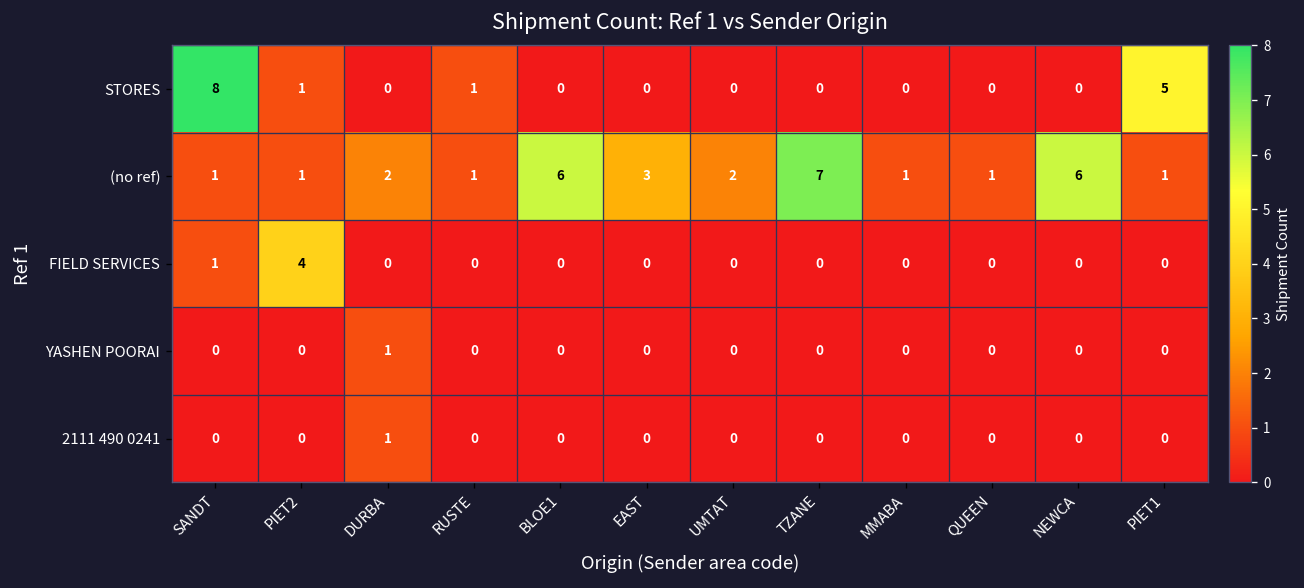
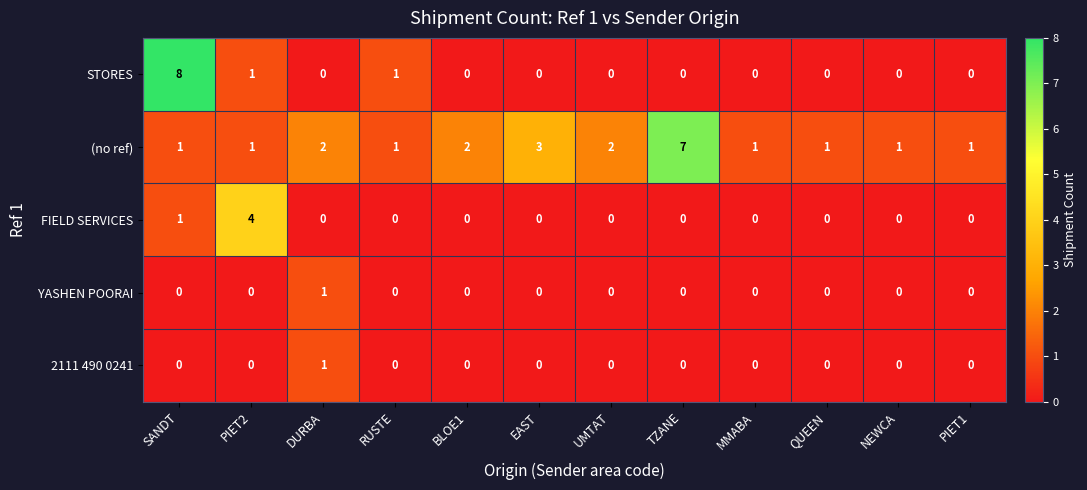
  {
    "STORES": {
      "SANDT": 8,
      "PIET2": 1,
      "DURBA": 0,
      "RUSTE": 1,
      "BLOE1": 0,
      "EAST": 0,
      "UMTAT": 0,
      "TZANE": 0,
      "MMABA": 0,
      "QUEEN": 0,
      "NEWCA": 0,
-     "PIET1": 5
+     "PIET1": 0
    },
    "(no ref)": {
      "SANDT": 1,
      "PIET2": 1,
      "DURBA": 2,
      "RUSTE": 1,
-     "BLOE1": 6,
+     "BLOE1": 2,
      "EAST": 3,
      "UMTAT": 2,
      "TZANE": 7,
      "MMABA": 1,
      "QUEEN": 1,
-     "NEWCA": 6,
+     "NEWCA": 1,
      "PIET1": 1
    },
    "FIELD SERVICES": {
      "SANDT": 1,
      "PIET2": 4,
      "DURBA": 0,
      "RUSTE": 0,
      "BLOE1": 0,
      "EAST": 0,
      "UMTAT": 0,
      "TZANE": 0,
      "MMABA": 0,
      "QUEEN": 0,
      "NEWCA": 0,
      "PIET1": 0
    },
    "YASHEN POORAI": {
      "SANDT": 0,
      "PIET2": 0,
      "DURBA": 1,
      "RUSTE": 0,
      "BLOE1": 0,
      "EAST": 0,
      "UMTAT": 0,
      "TZANE": 0,
      "MMABA": 0,
      "QUEEN": 0,
      "NEWCA": 0,
      "PIET1": 0
    },
    "2111 490 0241": {
      "SANDT": 0,
      "PIET2": 0,
      "DURBA": 1,
      "RUSTE": 0,
      "BLOE1": 0,
      "EAST": 0,
      "UMTAT": 0,
      "TZANE": 0,
      "MMABA": 0,
      "QUEEN": 0,
      "NEWCA": 0,
      "PIET1": 0
    }
  }
